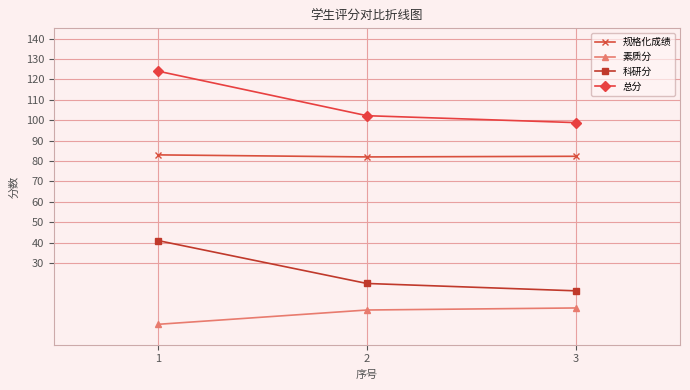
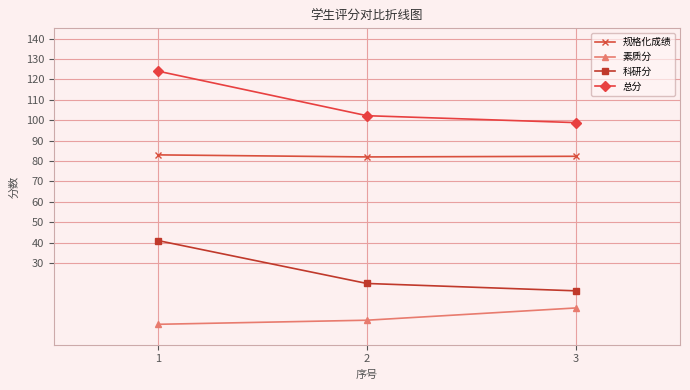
  {
    "素质分": {
      "1": 0,
-     "2": 7,
+     "2": 2,
      "3": 8
    }
  }
